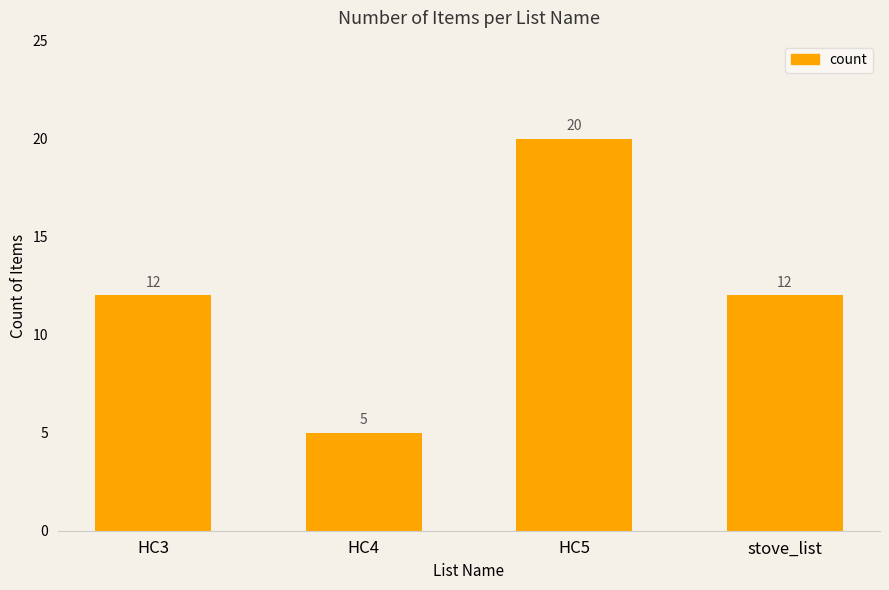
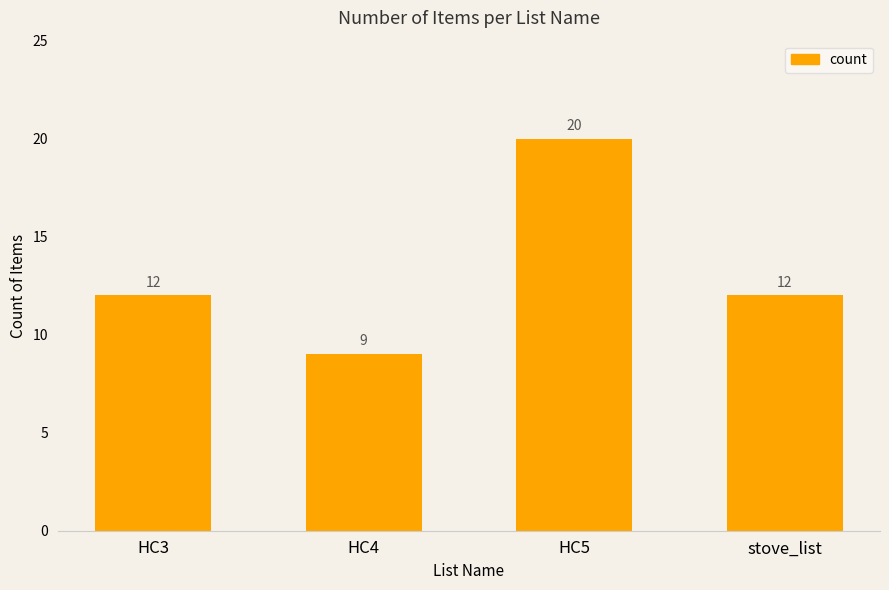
  {
    "HC3": 12,
-   "HC4": 5,
+   "HC4": 9,
    "HC5": 20,
    "stove_list": 12
  }
